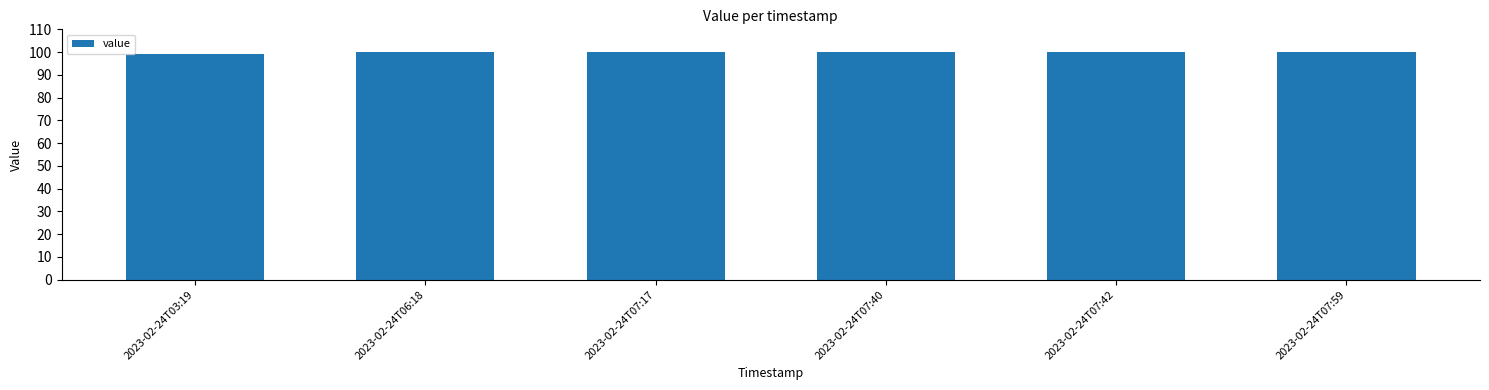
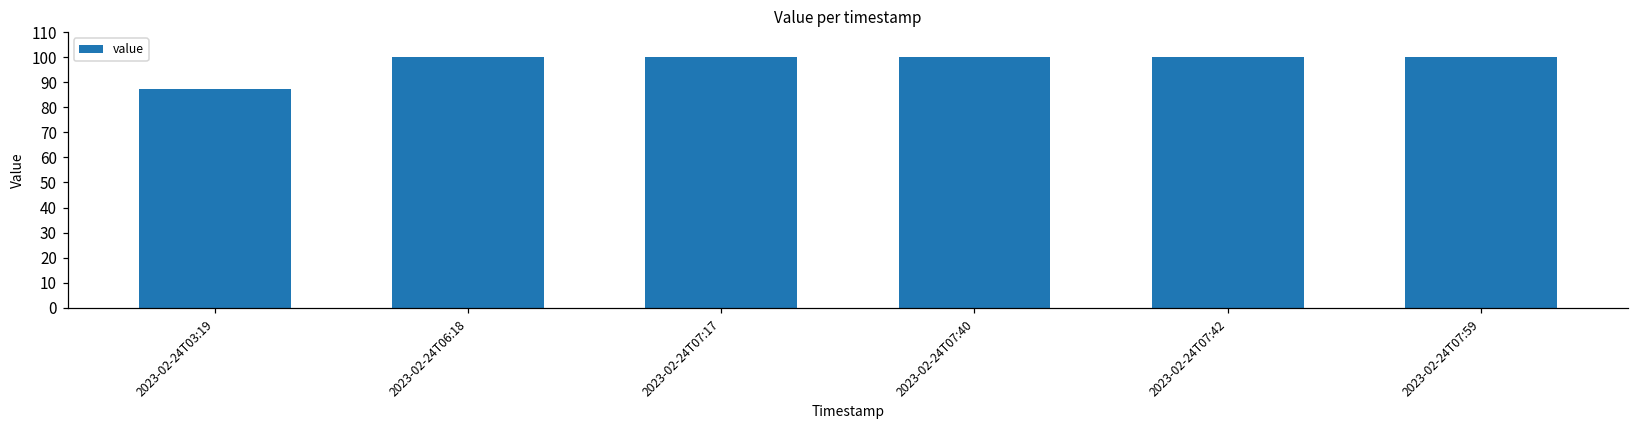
  {
-   "2023-02-24T03:19": 99,
+   "2023-02-24T03:19": 87,
    "2023-02-24T06:18": 100,
    "2023-02-24T07:17": 100,
    "2023-02-24T07:40": 100,
    "2023-02-24T07:42": 100,
    "2023-02-24T07:59": 100
  }
